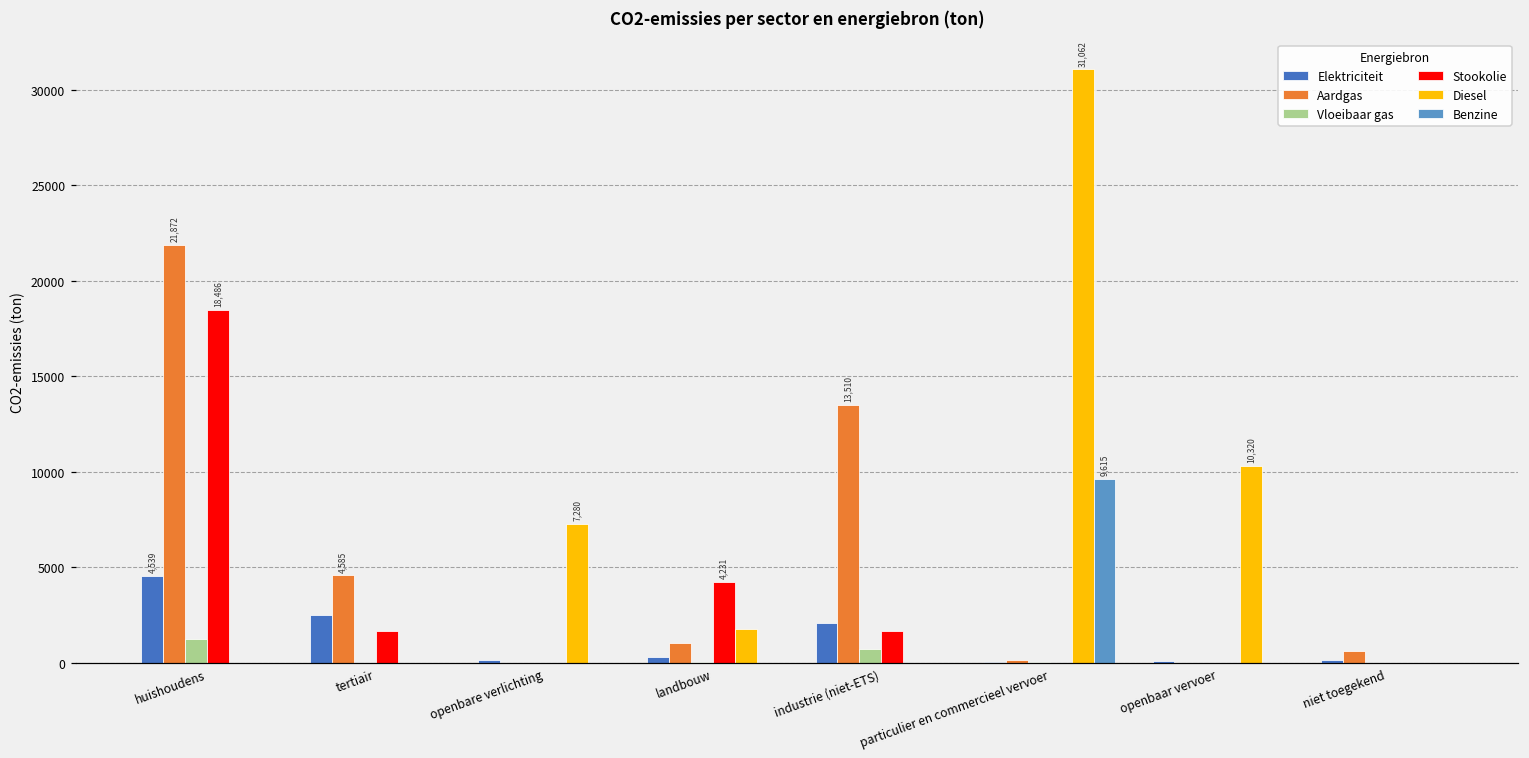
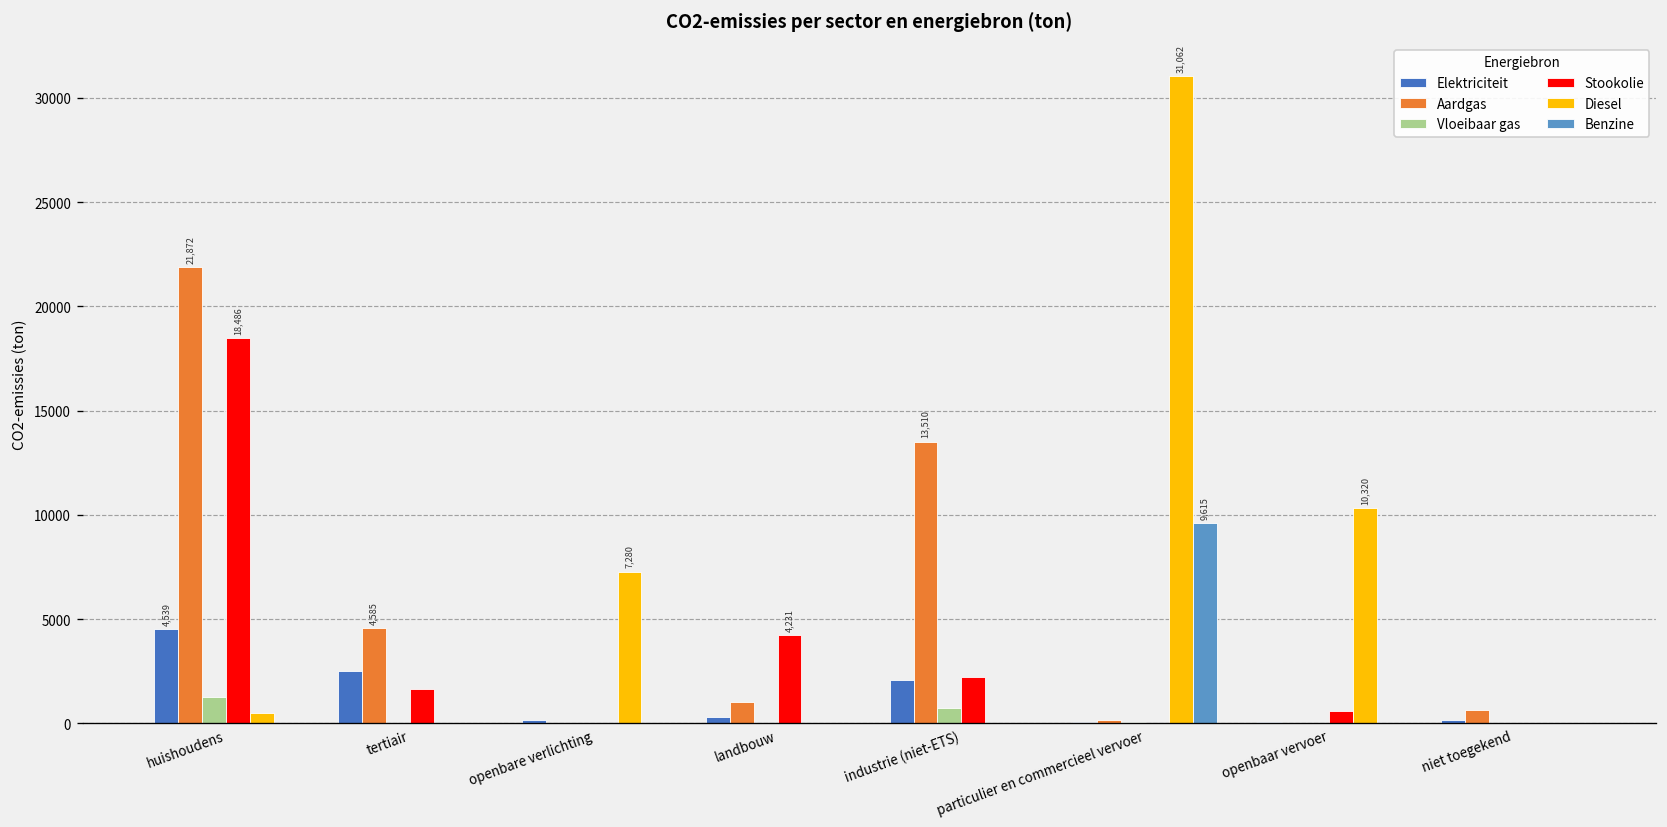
  {
    "Aardgas": {
      "openbare verlichting": 0,
      "landbouw": 1000,
      "particulier en commercieel vervoer": 200,
      "openbaar vervoer": 0,
      "niet toegekend": 600
    },
    "Vloeibaar gas": {
      "huishoudens": 1200,
      "openbare verlichting": 0,
      "industrie (niet-ETS)": 700,
      "openbaar vervoer": 0,
      "niet toegekend": 0
    },
    "Stookolie": {
      "tertiair": 1700,
      "openbare verlichting": 0,
-     "industrie (niet-ETS)": 1700,
+     "industrie (niet-ETS)": 2200,
      "particulier en commercieel vervoer": 0,
-     "openbaar vervoer": 0,
+     "openbaar vervoer": 600,
      "niet toegekend": 0
    },
    "Diesel": {
-     "huishoudens": 0,
+     "huishoudens": 500,
      "tertiair": 0,
-     "landbouw": 1800,
+     "landbouw": 0,
      "industrie (niet-ETS)": 0,
      "niet toegekend": 0
    }
  }
